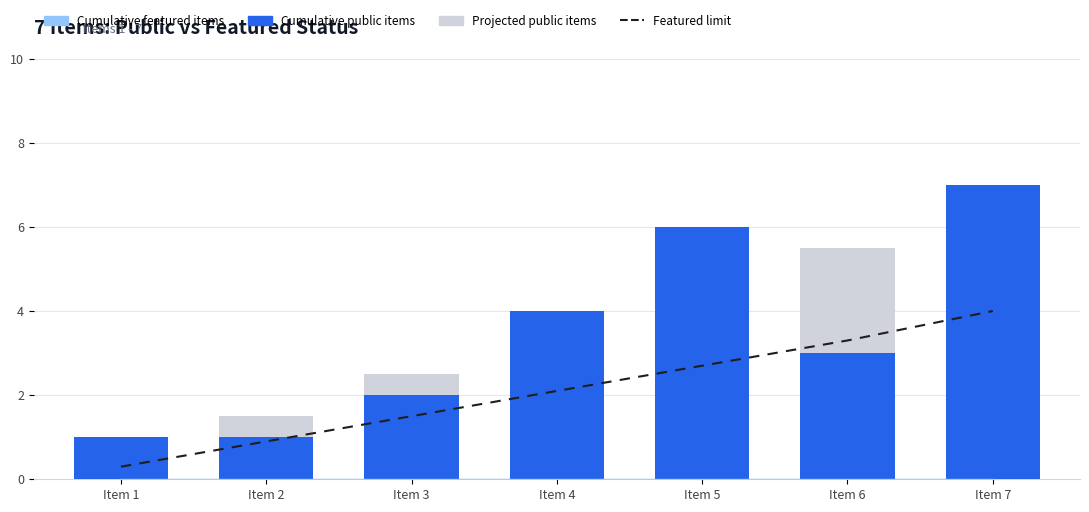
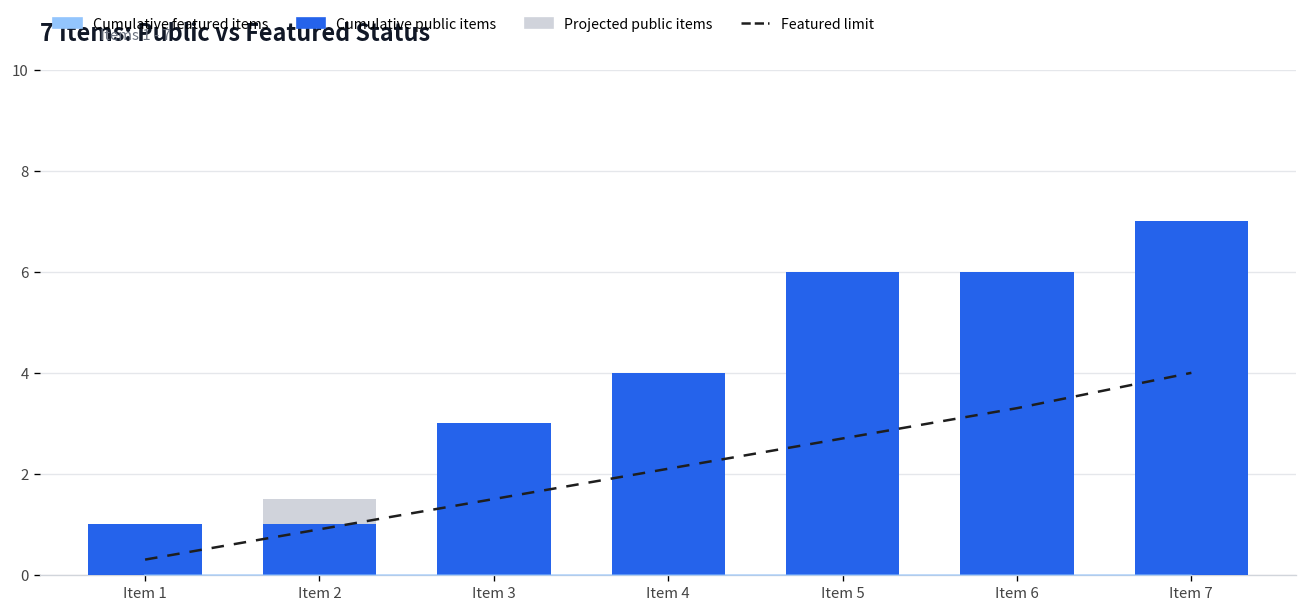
  {
    "Featured limit": {
      "Item 1": 0.3,
      "Item 2": 0.9,
      "Item 3": 1.5,
      "Item 4": 2.1,
      "Item 5": 2.7,
      "Item 6": 3.3,
      "Item 7": 4
    },
    "Cumulative public items": {
      "Item 1": 1,
-     "Item 3": 2,
+     "Item 3": 3,
      "Item 4": 4,
      "Item 5": 6,
-     "Item 6": 3,
+     "Item 6": 6,
      "Item 7": 7
    }
  }
